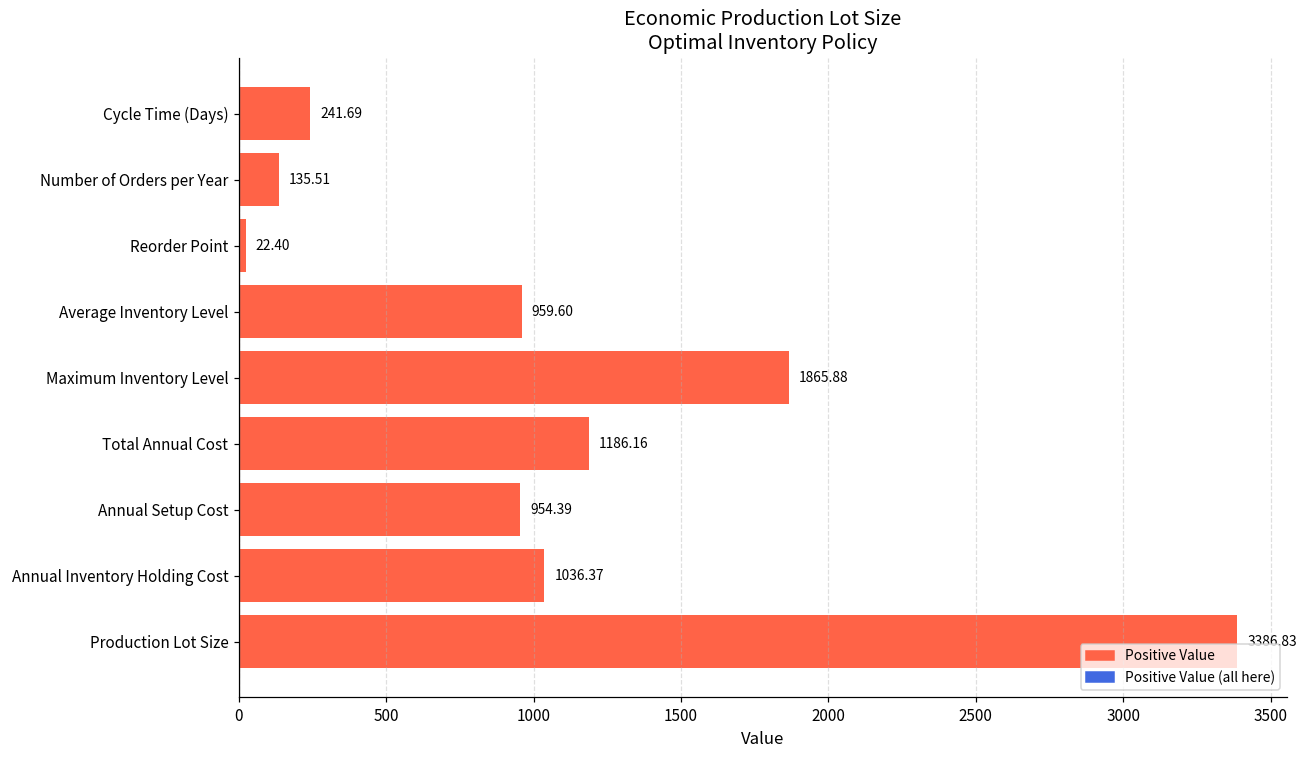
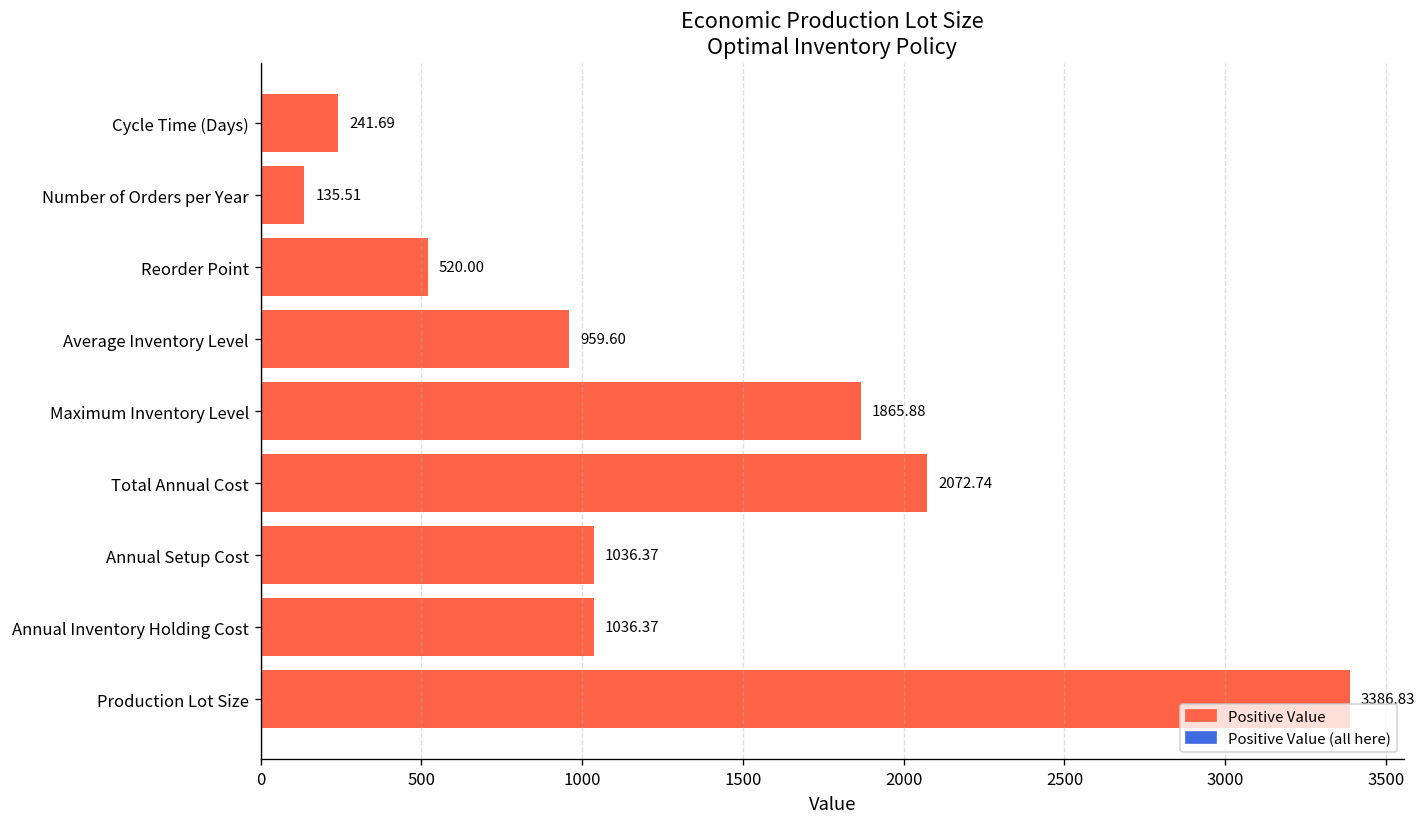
  {
    "Cycle Time (Days)": 241.69,
    "Number of Orders per Year": 135.51,
-   "Reorder Point": 22.40,
+   "Reorder Point": 520.00,
    "Average Inventory Level": 959.60,
    "Maximum Inventory Level": 1865.88,
-   "Total Annual Cost": 1186.16,
-   "Annual Setup Cost": 954.39,
+   "Total Annual Cost": 2072.74,
+   "Annual Setup Cost": 1036.37,
    "Annual Inventory Holding Cost": 1036.37
  }
